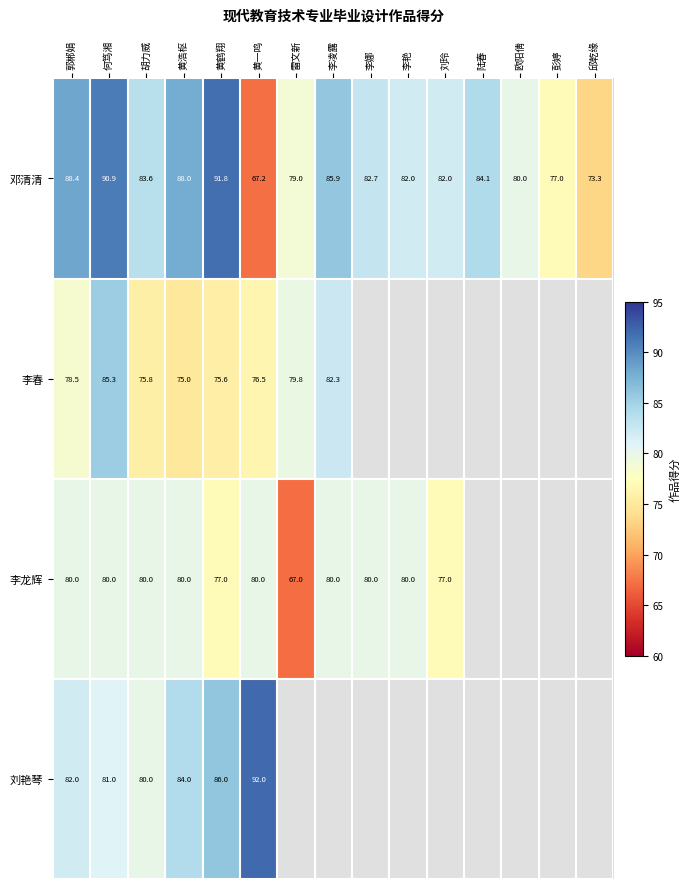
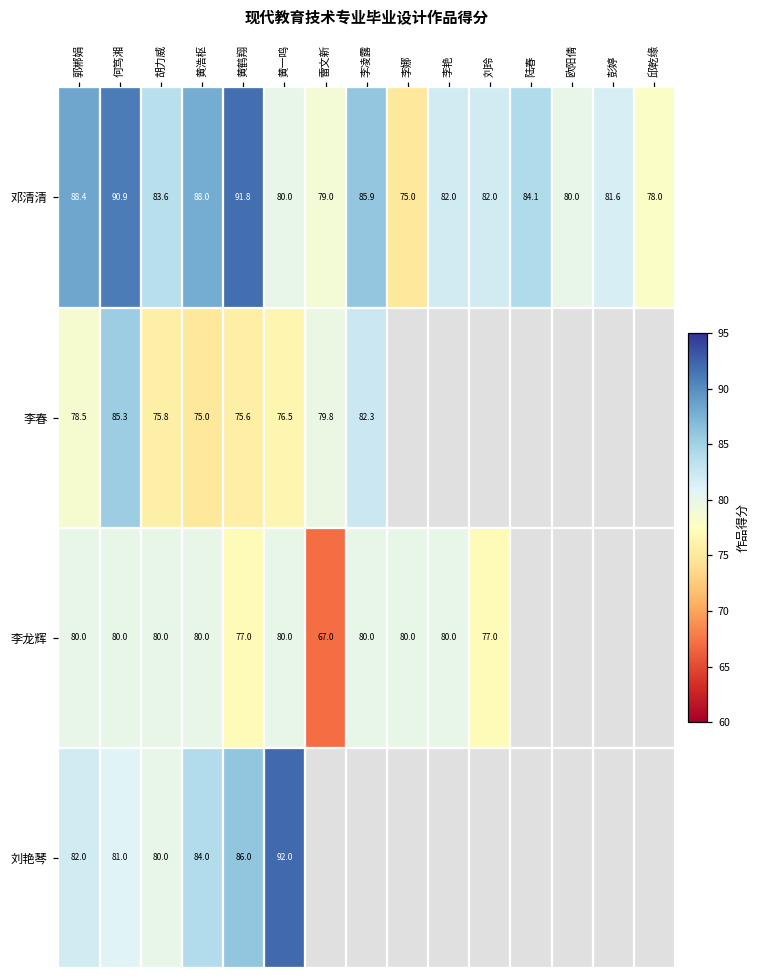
  {
    "邓清清": {
      "郭郴娟": 88.4,
      "何笃湘": 90.9,
      "胡力威": 83.6,
      "黄浩枢": 88.0,
      "黄鹤翔": 91.8,
-     "黄一鸣": 67.2,
+     "黄一鸣": 80.0,
      "雷文新": 79.0,
      "李凌露": 85.9,
-     "李娜": 82.7,
+     "李娜": 75.0,
      "李艳": 82.0,
      "刘玲": 82.0,
      "陆春": 84.1,
      "欧阳倩": 80.0,
-     "彭婷": 77.0,
-     "邱乾缘": 73.3
+     "彭婷": 81.6,
+     "邱乾缘": 78.0
    },
    "李春": {
      "郭郴娟": 78.5,
      "何笃湘": 85.3,
      "胡力威": 75.8,
      "黄浩枢": 75.0,
      "黄鹤翔": 75.6,
      "黄一鸣": 76.5,
      "雷文新": 79.8,
      "李凌露": 82.3
    },
    "李龙辉": {
      "郭郴娟": 80.0,
      "何笃湘": 80.0,
      "胡力威": 80.0,
      "黄浩枢": 80.0,
      "黄鹤翔": 77.0,
      "黄一鸣": 80.0,
      "雷文新": 67.0,
      "李凌露": 80.0,
      "李娜": 80.0,
      "李艳": 80.0,
      "刘玲": 77.0
    },
    "刘艳琴": {
      "郭郴娟": 82.0,
      "何笃湘": 81.0,
      "胡力威": 80.0,
      "黄浩枢": 84.0,
      "黄鹤翔": 86.0,
      "黄一鸣": 92.0
    }
  }
